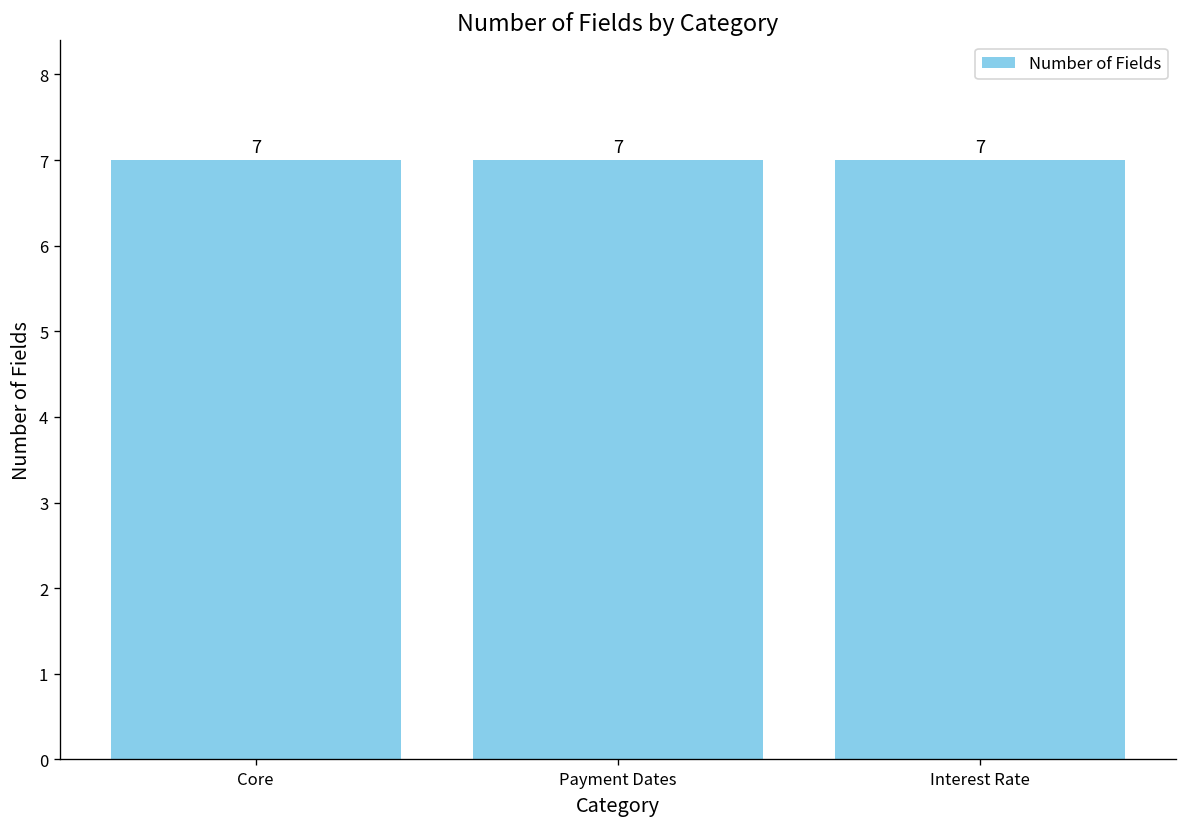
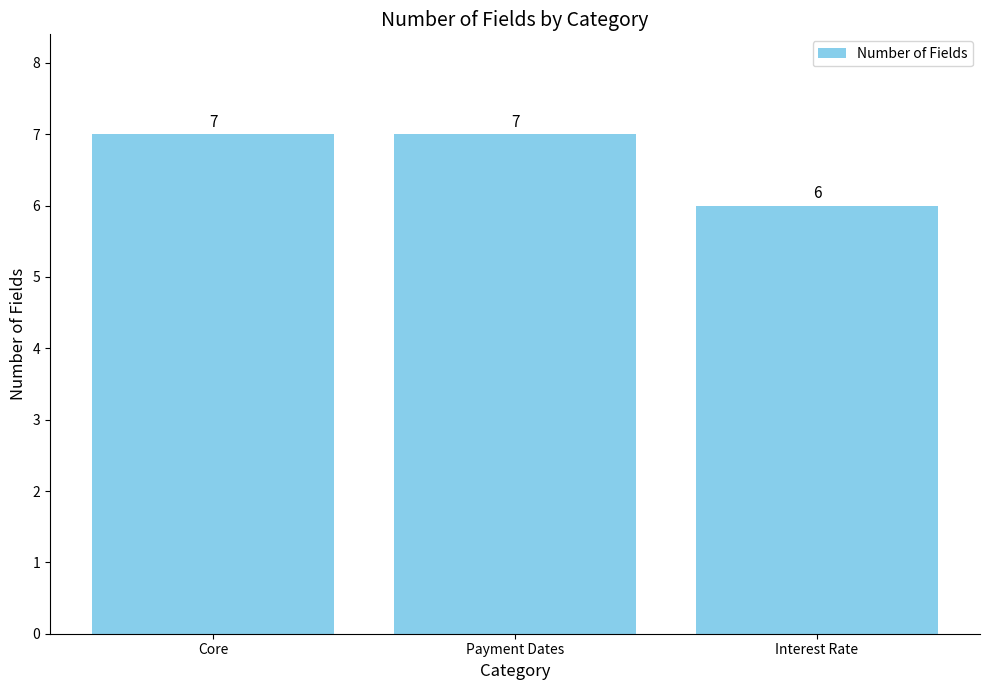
  {
    "Core": 7,
    "Payment Dates": 7,
-   "Interest Rate": 7
+   "Interest Rate": 6
  }
